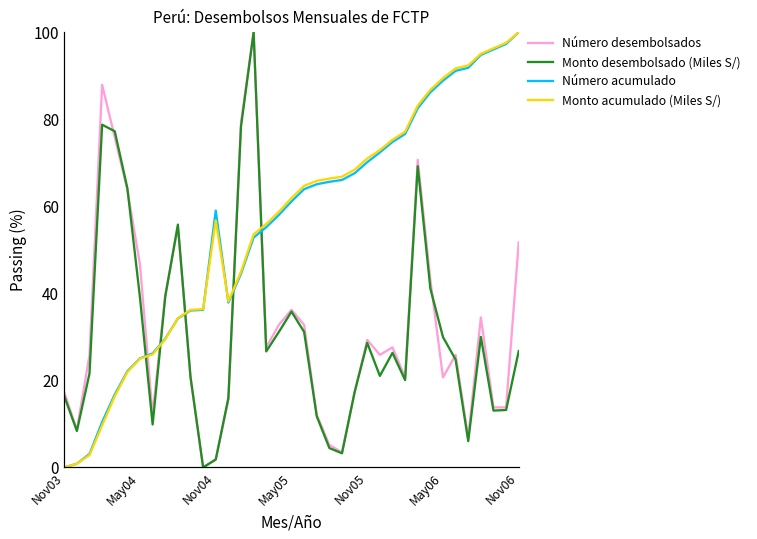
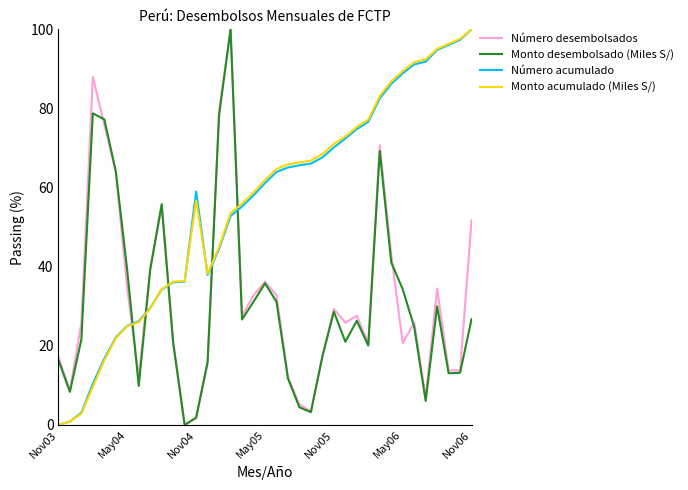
  {
    "Número desembolsados": {
      "Nov03": 17,
-     "May04": 47,
+     "May04": 34,
      "Nov05": 29,
      "May06": 21,
      "Nov06": 52
    },
    "Monto desembolsado (Miles S/)": {
      "Nov03": 16,
      "May04": 39,
      "Nov05": 29,
-     "May06": 30,
+     "May06": 34,
      "Nov06": 27
    },
    "Número acumulado": {
      "Nov04": 59,
      "May05": 61,
      "Nov05": 70
    },
    "Monto acumulado (Miles S/)": {
      "Nov04": 57,
      "May05": 62,
      "Nov05": 71
    }
  }
